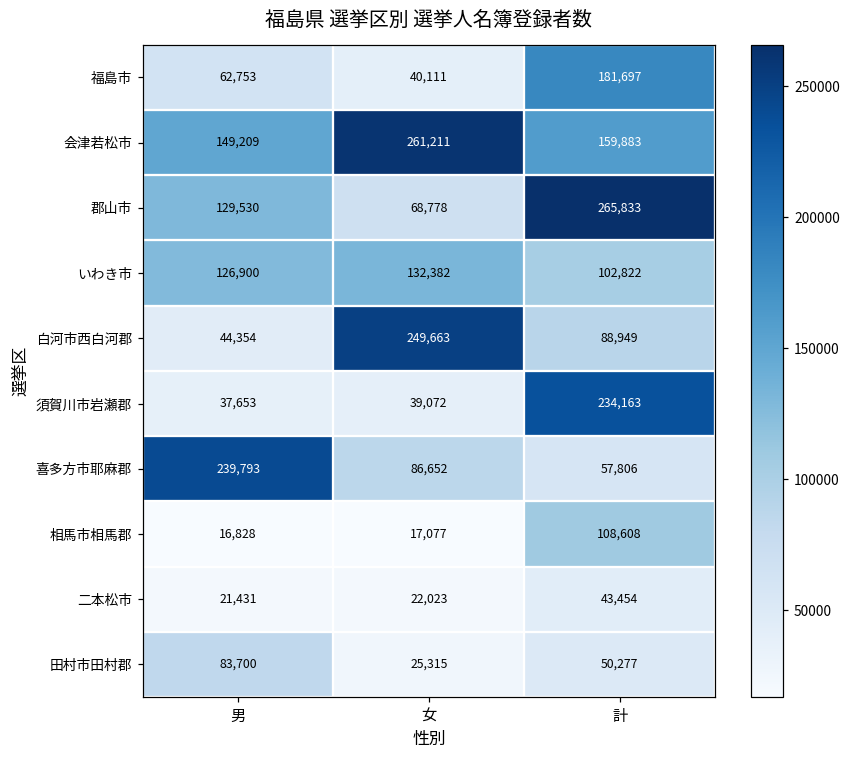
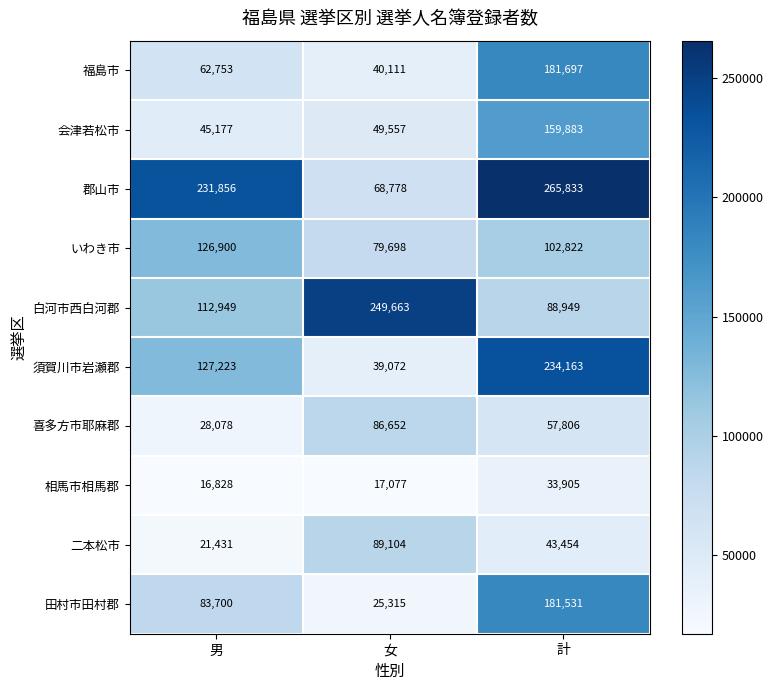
  {
    "福島市": {
      "男": "62,753",
      "女": "40,111",
      "計": "181,697"
    },
    "会津若松市": {
-     "男": "149,209",
-     "女": "261,211",
+     "男": "45,177",
+     "女": "49,557",
      "計": "159,883"
    },
    "郡山市": {
-     "男": "129,530",
+     "男": "231,856",
      "女": "68,778",
      "計": "265,833"
    },
    "いわき市": {
      "男": "126,900",
-     "女": "132,382",
+     "女": "79,698",
      "計": "102,822"
    },
    "白河市西白河郡": {
-     "男": "44,354",
+     "男": "112,949",
      "女": "249,663",
      "計": "88,949"
    },
    "須賀川市岩瀬郡": {
-     "男": "37,653",
+     "男": "127,223",
      "女": "39,072",
      "計": "234,163"
    },
    "喜多方市耶麻郡": {
-     "男": "239,793",
+     "男": "28,078",
      "女": "86,652",
      "計": "57,806"
    },
    "相馬市相馬郡": {
      "男": "16,828",
      "女": "17,077",
-     "計": "108,608"
+     "計": "33,905"
    },
    "二本松市": {
      "男": "21,431",
-     "女": "22,023",
+     "女": "89,104",
      "計": "43,454"
    },
    "田村市田村郡": {
      "男": "83,700",
      "女": "25,315",
-     "計": "50,277"
+     "計": "181,531"
    }
  }
